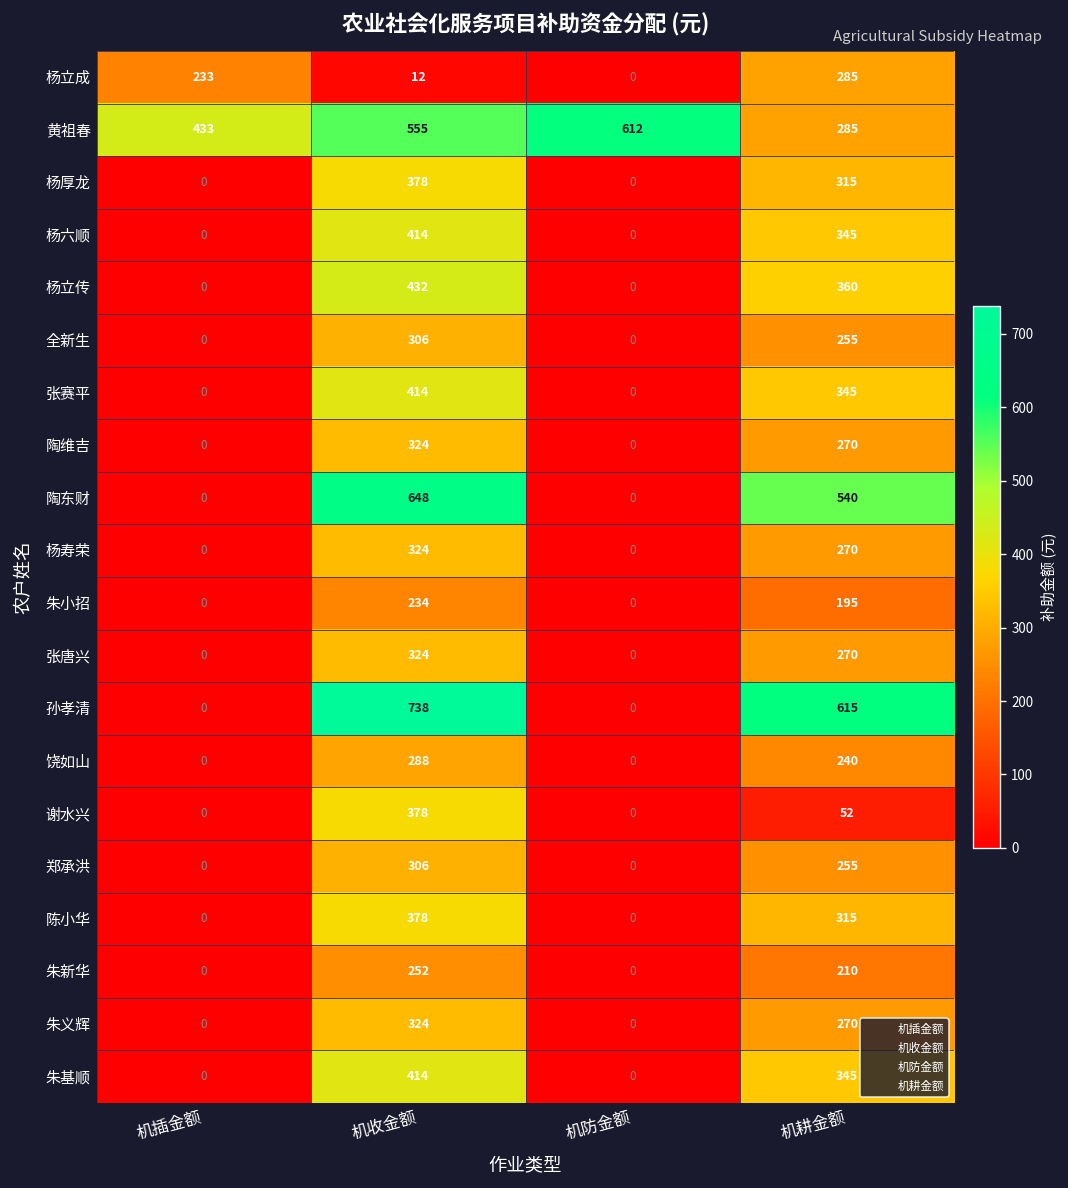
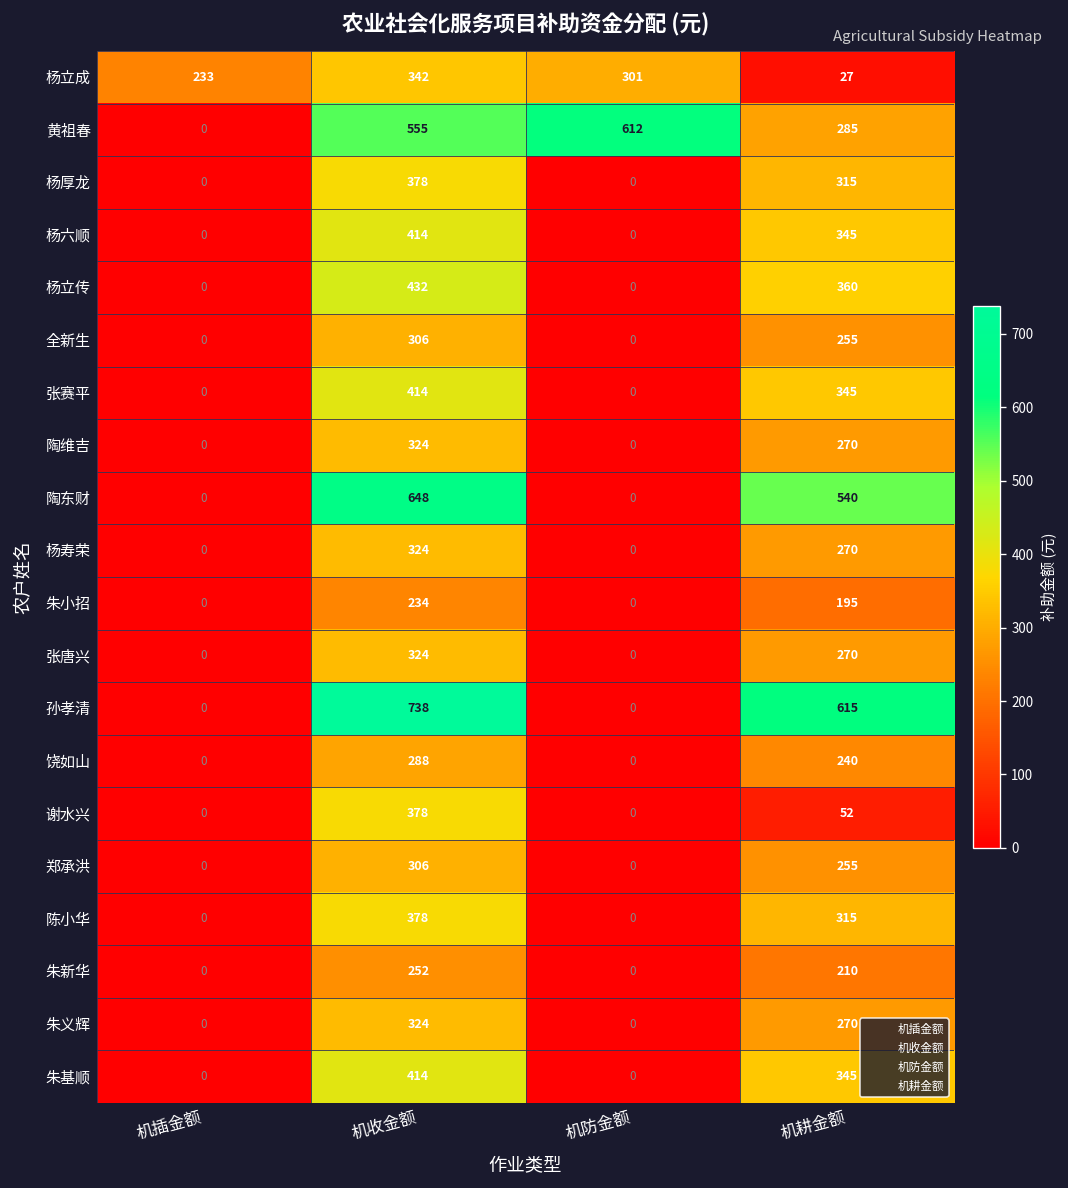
  {
    "杨立成": {
      "机插金额": 233,
-     "机收金额": 12,
-     "机防金额": 0,
-     "机耕金额": 285
+     "机收金额": 342,
+     "机防金额": 301,
+     "机耕金额": 27
    },
    "黄祖春": {
-     "机插金额": 433,
+     "机插金额": 0,
      "机收金额": 555,
      "机防金额": 612,
      "机耕金额": 285
    },
    "杨厚龙": {
      "机插金额": 0,
      "机收金额": 378,
      "机防金额": 0,
      "机耕金额": 315
    },
    "杨六顺": {
      "机插金额": 0,
      "机收金额": 414,
      "机防金额": 0,
      "机耕金额": 345
    },
    "杨立传": {
      "机插金额": 0,
      "机收金额": 432,
      "机防金额": 0,
      "机耕金额": 360
    },
    "全新生": {
      "机插金额": 0,
      "机收金额": 306,
      "机防金额": 0,
      "机耕金额": 255
    },
    "张赛平": {
      "机插金额": 0,
      "机收金额": 414,
      "机防金额": 0,
      "机耕金额": 345
    },
    "陶维吉": {
      "机插金额": 0,
      "机收金额": 324,
      "机防金额": 0,
      "机耕金额": 270
    },
    "陶东财": {
      "机插金额": 0,
      "机收金额": 648,
      "机防金额": 0,
      "机耕金额": 540
    },
    "杨寿荣": {
      "机插金额": 0,
      "机收金额": 324,
      "机防金额": 0,
      "机耕金额": 270
    },
    "朱小招": {
      "机插金额": 0,
      "机收金额": 234,
      "机防金额": 0,
      "机耕金额": 195
    },
    "张唐兴": {
      "机插金额": 0,
      "机收金额": 324,
      "机防金额": 0,
      "机耕金额": 270
    },
    "孙孝清": {
      "机插金额": 0,
      "机收金额": 738,
      "机防金额": 0,
      "机耕金额": 615
    },
    "饶如山": {
      "机插金额": 0,
      "机收金额": 288,
      "机防金额": 0,
      "机耕金额": 240
    },
    "谢水兴": {
      "机插金额": 0,
      "机收金额": 378,
      "机防金额": 0,
      "机耕金额": 52
    },
    "郑承洪": {
      "机插金额": 0,
      "机收金额": 306,
      "机防金额": 0,
      "机耕金额": 255
    },
    "陈小华": {
      "机插金额": 0,
      "机收金额": 378,
      "机防金额": 0,
      "机耕金额": 315
    },
    "朱新华": {
      "机插金额": 0,
      "机收金额": 252,
      "机防金额": 0,
      "机耕金额": 210
    },
    "朱义辉": {
      "机插金额": 0,
      "机收金额": 324,
      "机防金额": 0,
      "机耕金额": 270
    },
    "朱基顺": {
      "机插金额": 0,
      "机收金额": 414,
      "机防金额": 0,
      "机耕金额": 345
    }
  }
